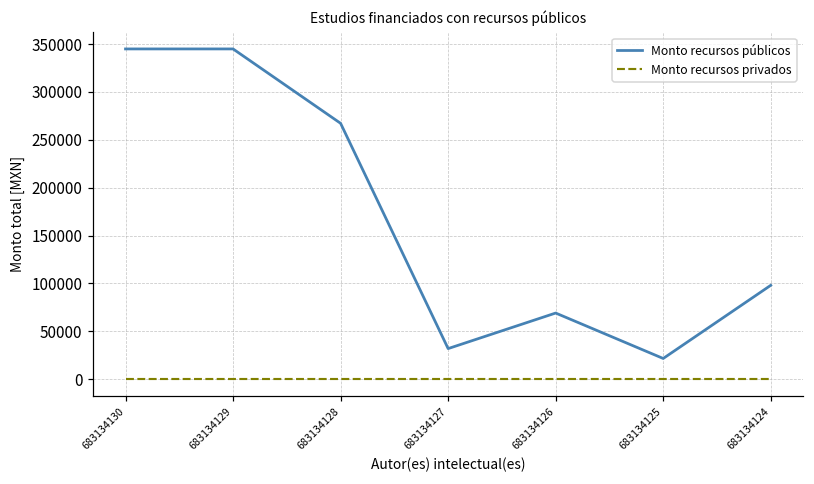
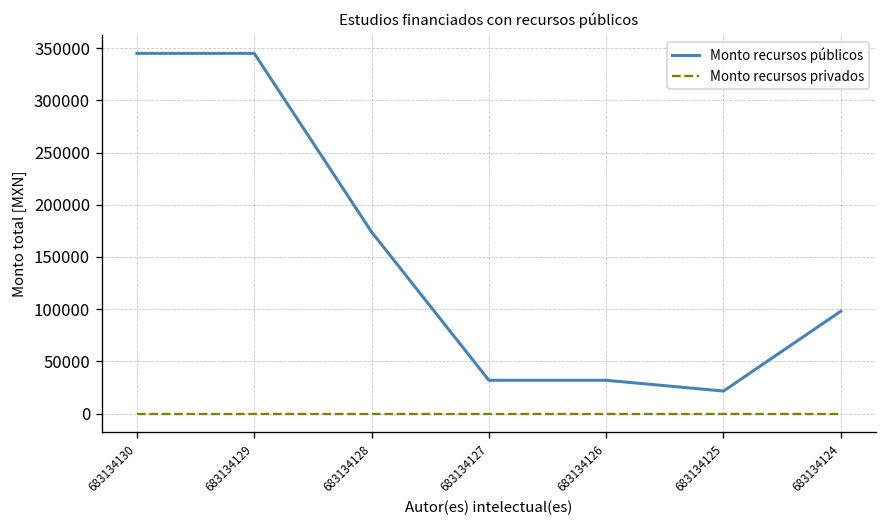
  {
    "Monto recursos públicos": {
      "683134130": 350000,
      "683134129": 350000,
-     "683134128": 270000,
+     "683134128": 170000,
      "683134127": 30000,
-     "683134126": 70000,
+     "683134126": 30000,
      "683134125": 20000,
      "683134124": 100000
    },
    "Monto recursos privados": {
      "683134130": 0,
      "683134129": 0,
      "683134128": 0,
      "683134127": 0,
      "683134126": 0,
      "683134125": 0,
      "683134124": 0
    }
  }
